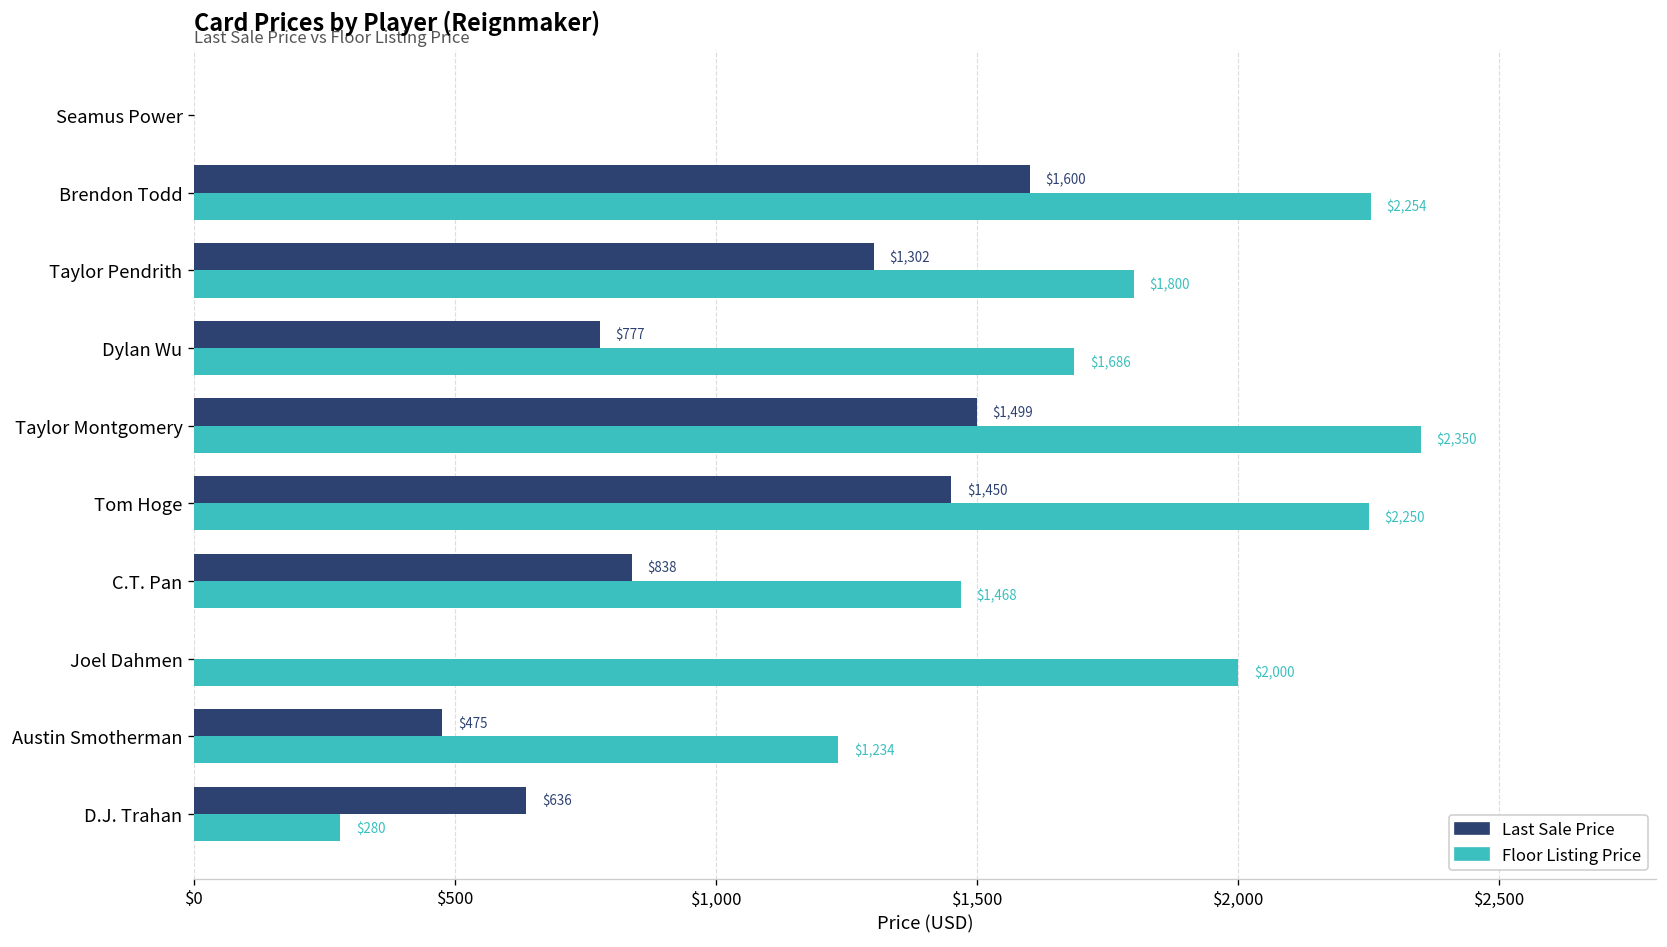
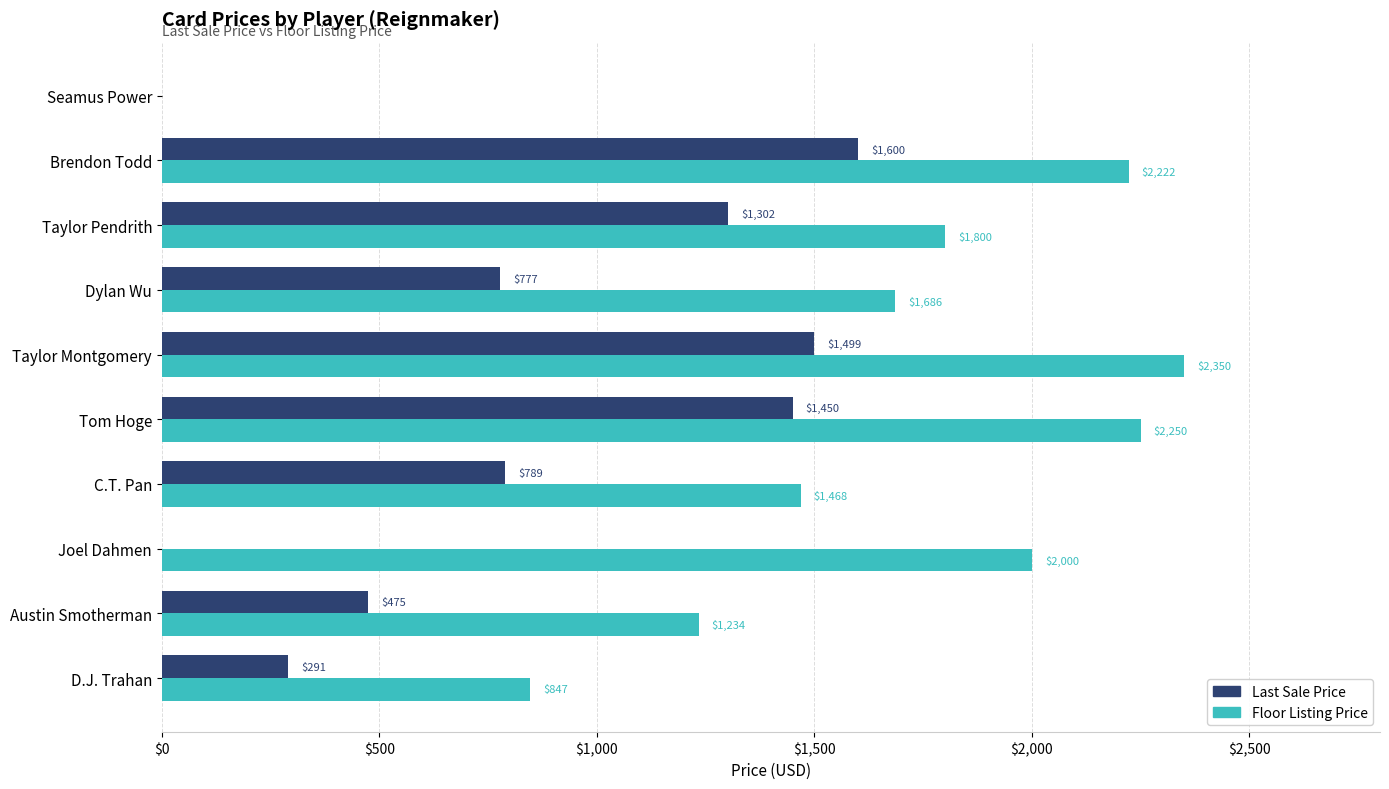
  {
    "Last Sale Price": {
      "Brendon Todd": "$1,600",
      "Taylor Pendrith": "$1,302",
      "Dylan Wu": "$777",
      "Taylor Montgomery": "$1,499",
      "Tom Hoge": "$1,450",
-     "C.T. Pan": "$838",
+     "C.T. Pan": "$789",
      "Austin Smotherman": "$475",
-     "D.J. Trahan": "$636"
+     "D.J. Trahan": "$291"
    },
    "Floor Listing Price": {
-     "Brendon Todd": "$2,254",
+     "Brendon Todd": "$2,222",
      "Taylor Pendrith": "$1,800",
      "Dylan Wu": "$1,686",
      "Taylor Montgomery": "$2,350",
      "Tom Hoge": "$2,250",
      "C.T. Pan": "$1,468",
      "Joel Dahmen": "$2,000",
      "Austin Smotherman": "$1,234",
-     "D.J. Trahan": "$280"
+     "D.J. Trahan": "$847"
    }
  }
